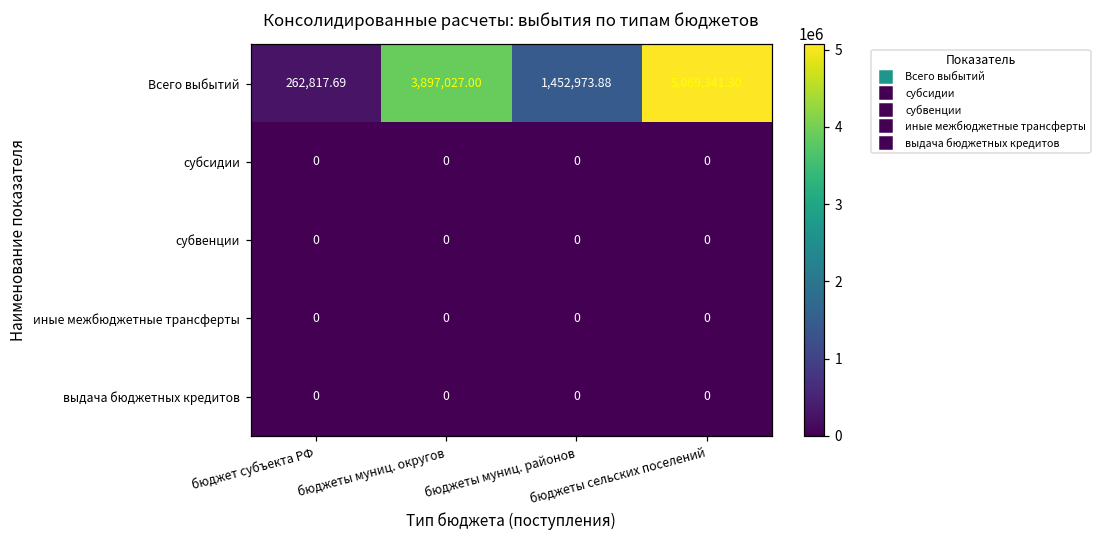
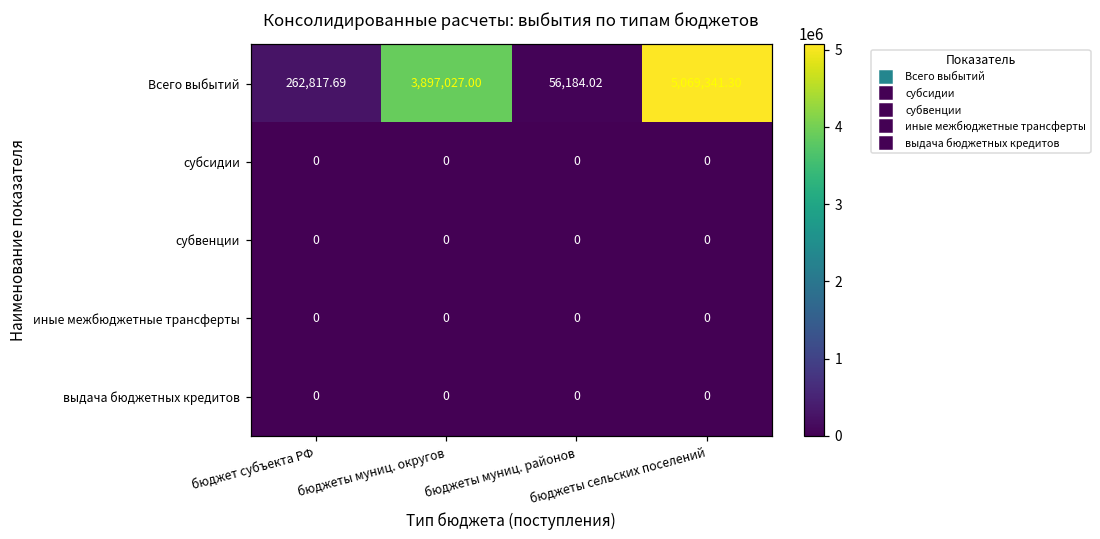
  {
    "Всего выбытий": {
      "бюджет субъекта РФ": "262,817.69",
      "бюджеты муниц. округов": "3,897,027.00",
-     "бюджеты муниц. районов": "1,452,973.88"
+     "бюджеты муниц. районов": "56,184.02"
    },
    "субсидии": {
      "бюджет субъекта РФ": "0",
      "бюджеты муниц. округов": "0",
      "бюджеты муниц. районов": "0",
      "бюджеты сельских поселений": "0"
    },
    "субвенции": {
      "бюджет субъекта РФ": "0",
      "бюджеты муниц. округов": "0",
      "бюджеты муниц. районов": "0",
      "бюджеты сельских поселений": "0"
    },
    "иные межбюджетные трансферты": {
      "бюджет субъекта РФ": "0",
      "бюджеты муниц. округов": "0",
      "бюджеты муниц. районов": "0",
      "бюджеты сельских поселений": "0"
    },
    "выдача бюджетных кредитов": {
      "бюджет субъекта РФ": "0",
      "бюджеты муниц. округов": "0",
      "бюджеты муниц. районов": "0",
      "бюджеты сельских поселений": "0"
    }
  }
